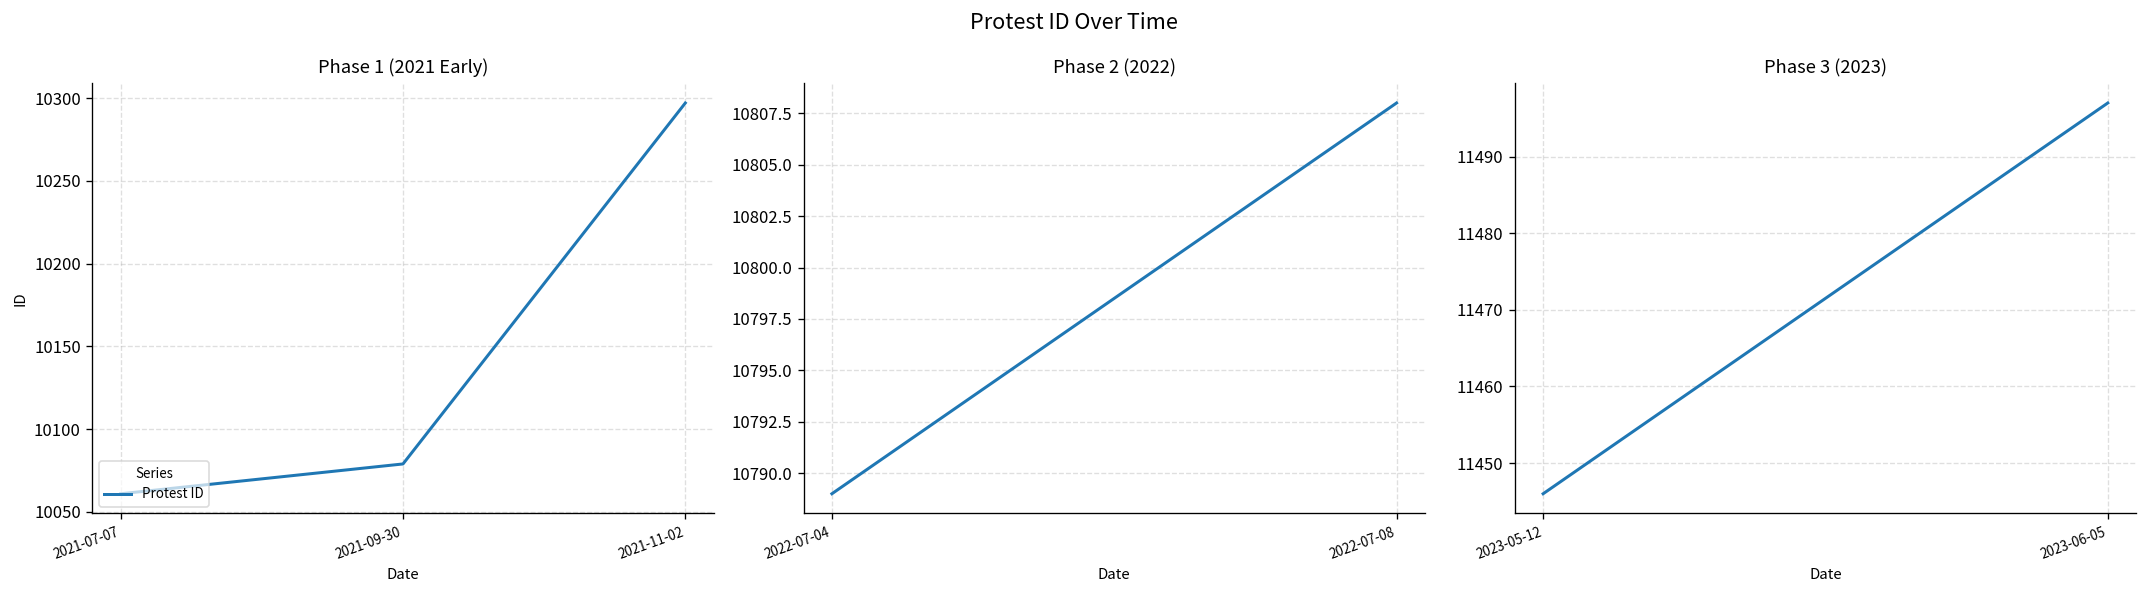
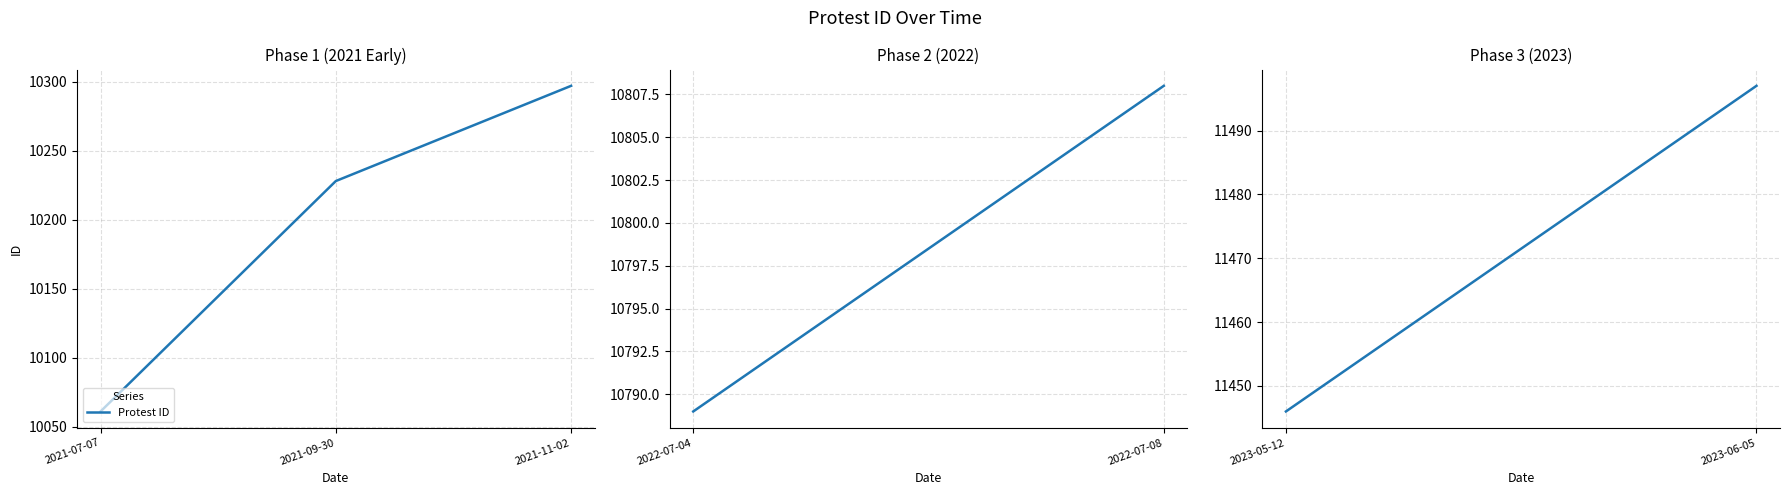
  {
    "Phase 1 (2021 Early)": {
-     "2021-09-30": 10079,
+     "2021-09-30": 10228,
      "2021-11-02": 10297
    },
    "Phase 2 (2022)": {
      "2022-07-04": 10789.0,
      "2022-07-08": 10808.0
    },
    "Phase 3 (2023)": {
      "2023-05-12": 11446,
      "2023-06-05": 11497
    }
  }
